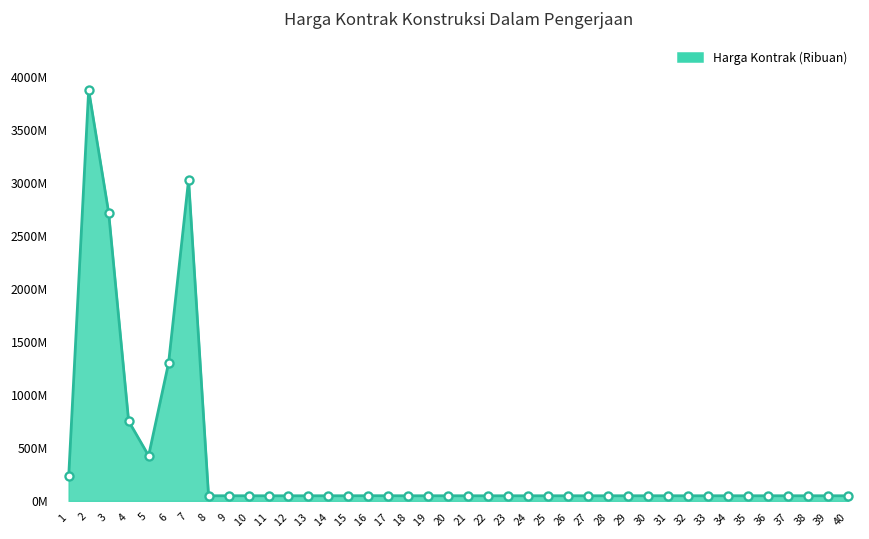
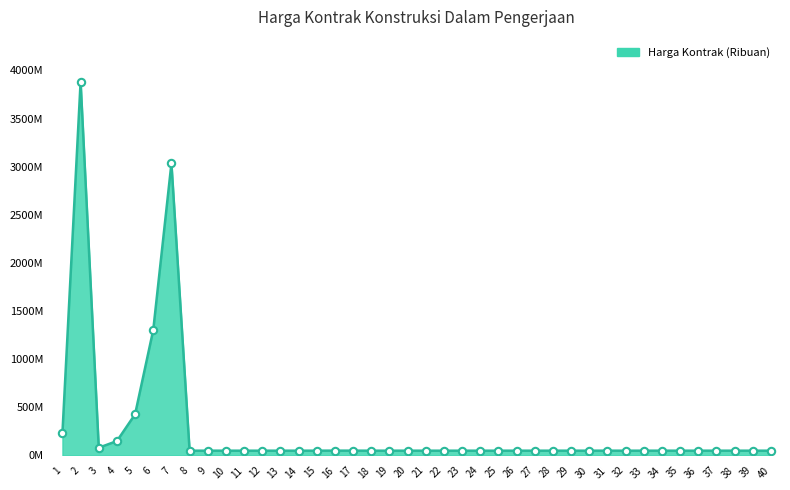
  {
    "1": 200000000,
    "2": 3900000000,
-   "3": 2700000000,
-   "4": 800000000,
+   "3": 100000000,
+   "4": 100000000,
    "5": 400000000,
    "6": 1300000000,
    "7": 3000000000,
    "8": 0,
    "9": 0,
    "10": 0,
    "11": 0,
    "12": 0,
    "13": 0,
    "14": 0,
    "15": 0,
    "16": 0,
    "17": 0,
    "18": 0,
    "19": 0,
    "20": 0,
    "21": 0,
    "22": 0,
    "23": 0,
    "24": 0,
    "25": 0,
    "26": 0,
    "27": 0,
    "28": 0,
    "29": 0,
    "30": 0,
    "31": 0,
    "32": 0,
    "33": 0,
    "34": 0,
    "35": 0,
    "36": 0,
    "37": 0,
    "38": 0,
    "39": 0,
    "40": 0
  }
